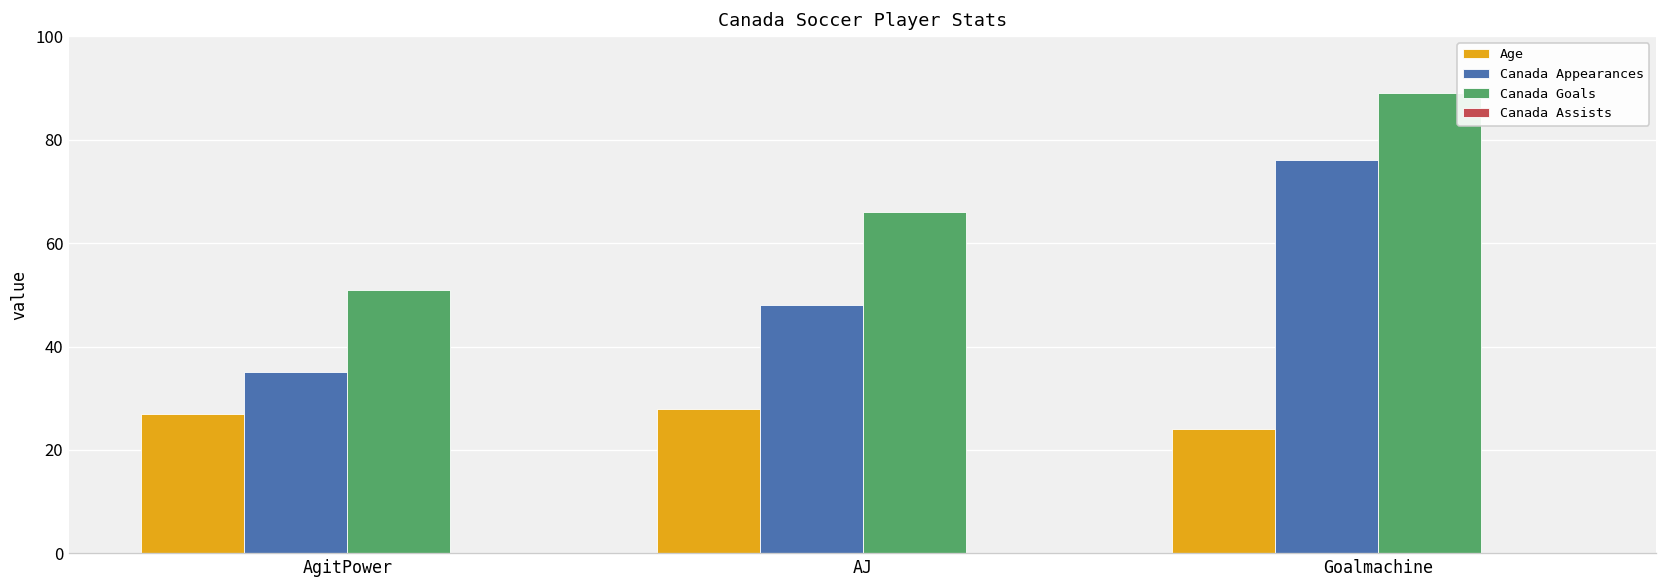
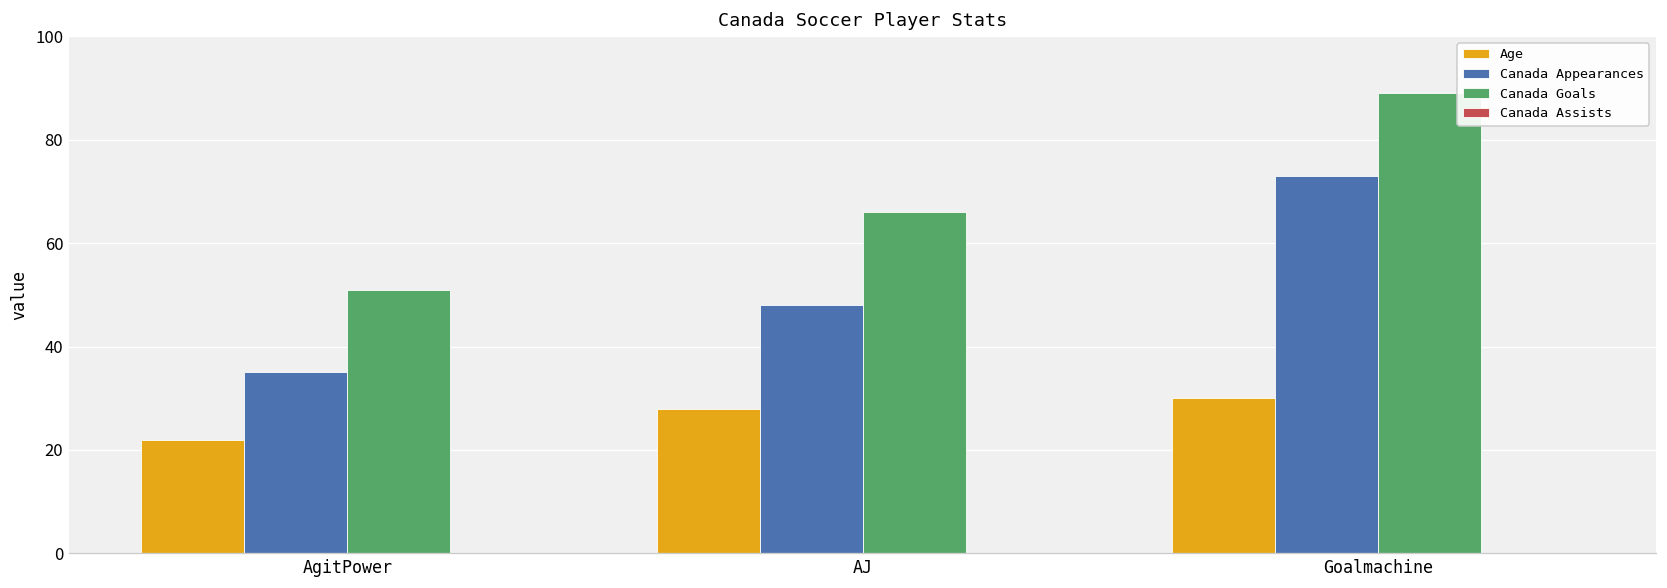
  {
    "Age": {
-     "AgitPower": 27,
+     "AgitPower": 22,
      "AJ": 28,
-     "Goalmachine": 24
+     "Goalmachine": 30
    },
    "Canada Appearances": {
      "AgitPower": 35,
      "AJ": 48,
-     "Goalmachine": 76
+     "Goalmachine": 73
    },
    "Canada Goals": {
      "AgitPower": 51,
      "AJ": 66,
      "Goalmachine": 89
    },
    "Canada Assists": {
      "AgitPower": 0,
      "AJ": 0,
      "Goalmachine": 0
    }
  }
